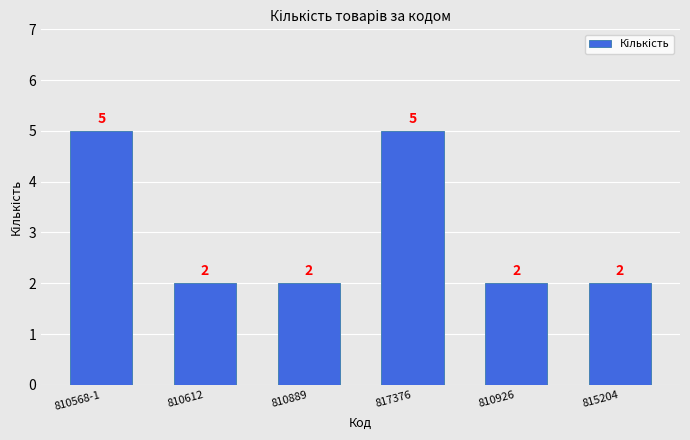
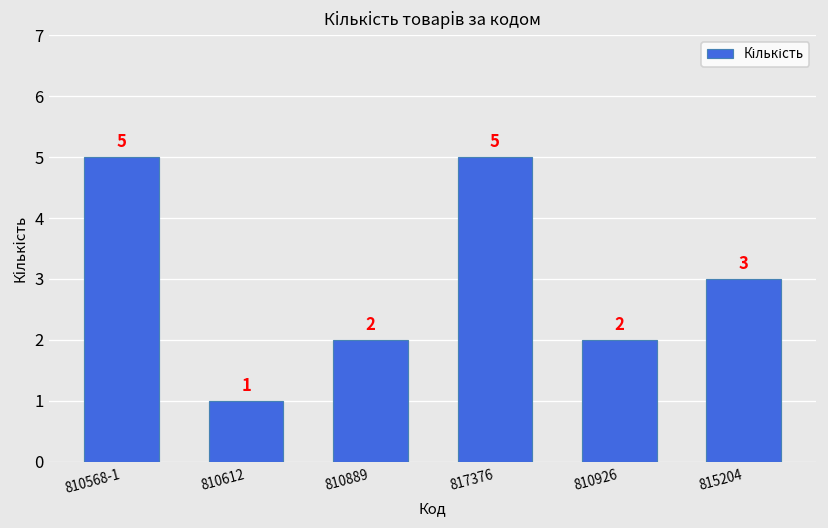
  {
    "810568-1": 5,
-   "810612": 2,
+   "810612": 1,
    "810889": 2,
    "817376": 5,
    "810926": 2,
-   "815204": 2
+   "815204": 3
  }
